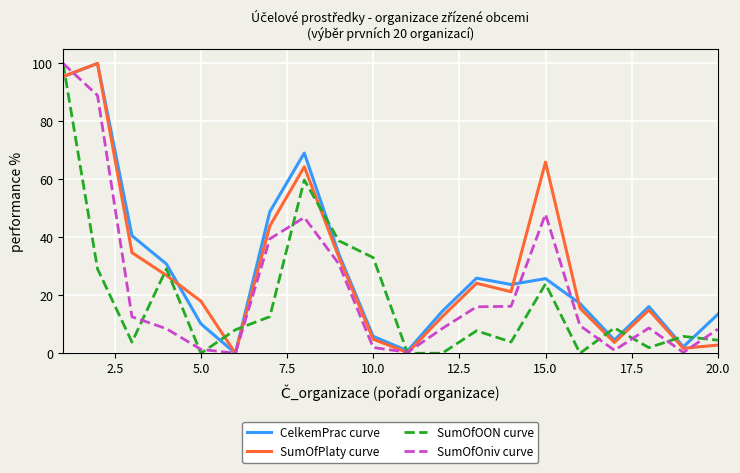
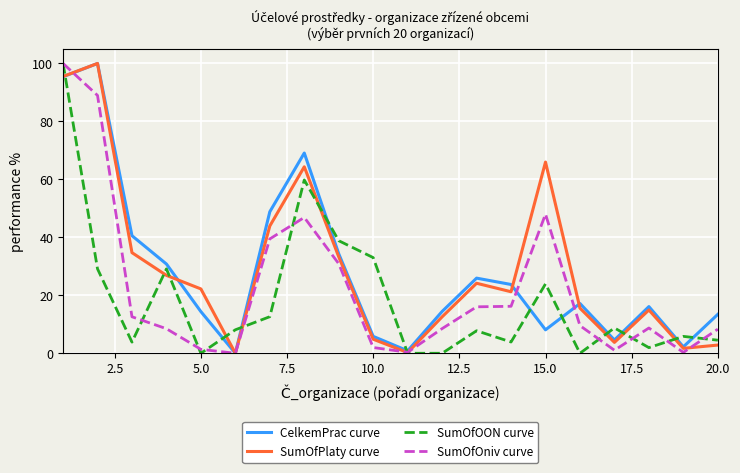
  {
    "CelkemPrac curve": {
-     "5.0": 10,
+     "5.0": 14,
      "10.0": 6,
-     "15.0": 26,
+     "15.0": 8,
      "20.0": 13
    },
    "SumOfPlaty curve": {
-     "5.0": 18,
+     "5.0": 22,
      "10.0": 5,
      "15.0": 66,
      "20.0": 3
    },
    "SumOfOON curve": {
      "5.0": 0,
      "10.0": 33,
      "15.0": 24,
      "20.0": 5
    },
    "SumOfOniv curve": {
      "5.0": 1,
      "10.0": 2,
      "15.0": 48,
      "20.0": 8
    }
  }
